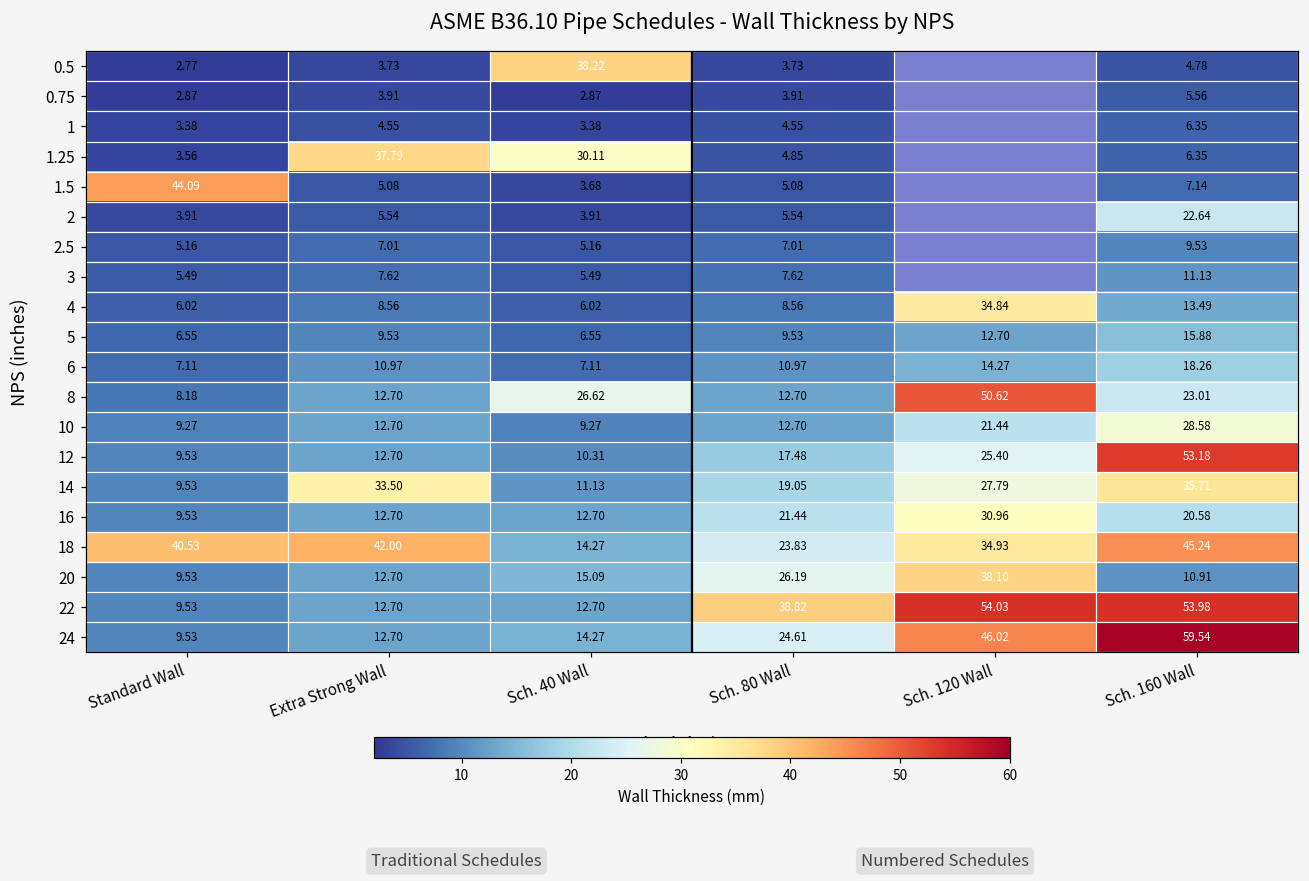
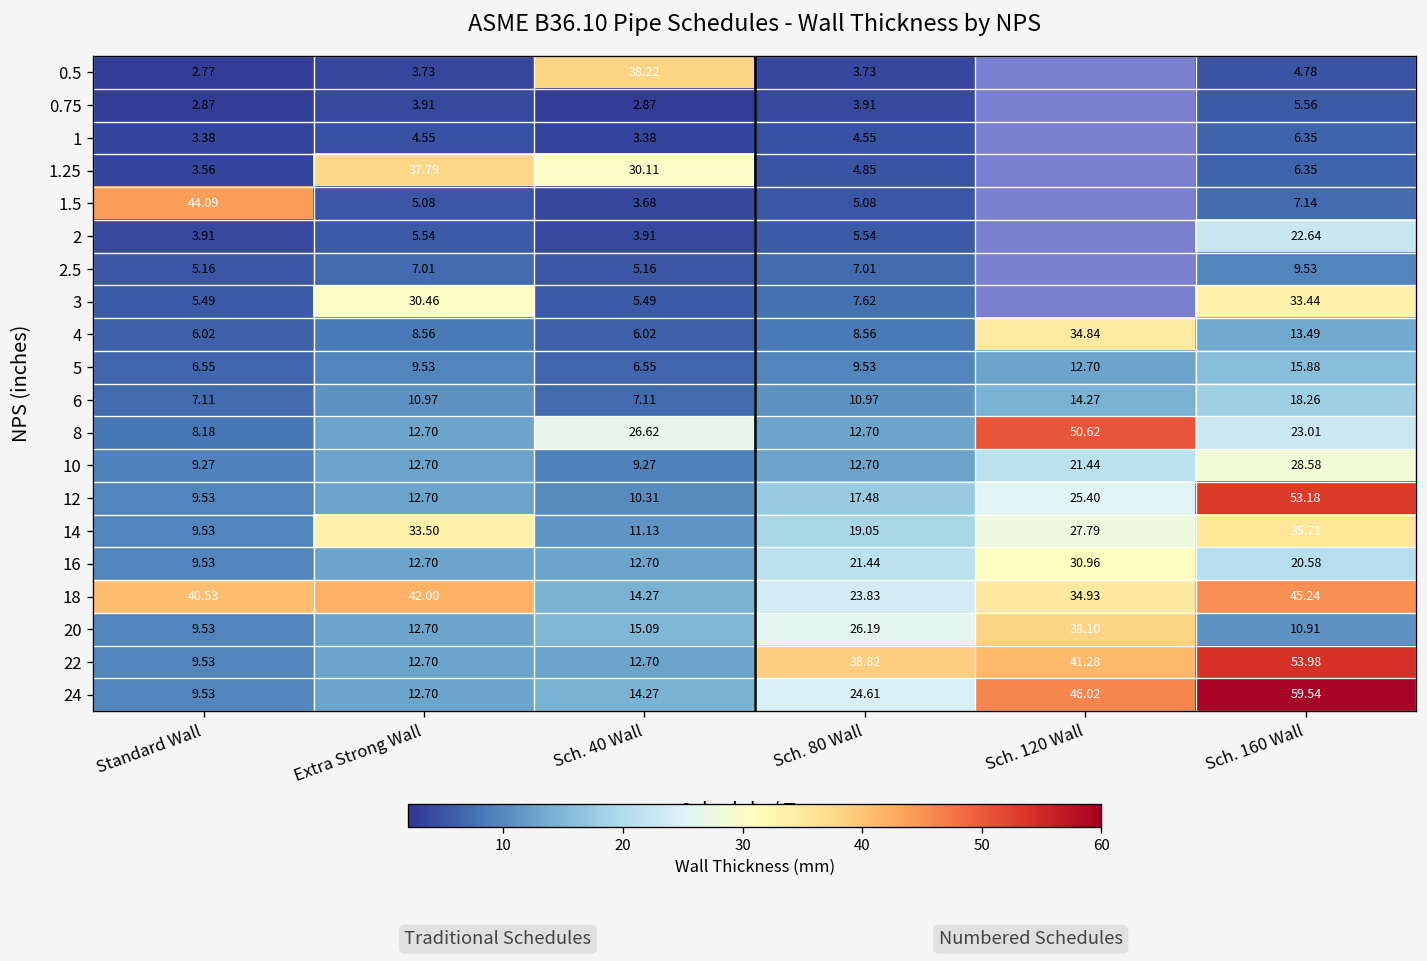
  {
    "0.5": {
      "Standard Wall": 2.77,
      "Extra Strong Wall": 3.73,
      "Sch. 40 Wall": 38.22,
      "Sch. 80 Wall": 3.73,
      "Sch. 160 Wall": 4.78
    },
    "0.75": {
      "Standard Wall": 2.87,
      "Extra Strong Wall": 3.91,
      "Sch. 40 Wall": 2.87,
      "Sch. 80 Wall": 3.91,
      "Sch. 160 Wall": 5.56
    },
    "1": {
      "Standard Wall": 3.38,
      "Extra Strong Wall": 4.55,
      "Sch. 40 Wall": 3.38,
      "Sch. 80 Wall": 4.55,
      "Sch. 160 Wall": 6.35
    },
    "1.25": {
      "Standard Wall": 3.56,
      "Extra Strong Wall": 37.79,
      "Sch. 40 Wall": 30.11,
      "Sch. 80 Wall": 4.85,
      "Sch. 160 Wall": 6.35
    },
    "1.5": {
      "Standard Wall": 44.09,
      "Extra Strong Wall": 5.08,
      "Sch. 40 Wall": 3.68,
      "Sch. 80 Wall": 5.08,
      "Sch. 160 Wall": 7.14
    },
    "2": {
      "Standard Wall": 3.91,
      "Extra Strong Wall": 5.54,
      "Sch. 40 Wall": 3.91,
      "Sch. 80 Wall": 5.54,
      "Sch. 160 Wall": 22.64
    },
    "2.5": {
      "Standard Wall": 5.16,
      "Extra Strong Wall": 7.01,
      "Sch. 40 Wall": 5.16,
      "Sch. 80 Wall": 7.01,
      "Sch. 160 Wall": 9.53
    },
    "3": {
      "Standard Wall": 5.49,
-     "Extra Strong Wall": 7.62,
+     "Extra Strong Wall": 30.46,
      "Sch. 40 Wall": 5.49,
      "Sch. 80 Wall": 7.62,
-     "Sch. 160 Wall": 11.13
+     "Sch. 160 Wall": 33.44
    },
    "4": {
      "Standard Wall": 6.02,
      "Extra Strong Wall": 8.56,
      "Sch. 40 Wall": 6.02,
      "Sch. 80 Wall": 8.56,
      "Sch. 120 Wall": 34.84,
      "Sch. 160 Wall": 13.49
    },
    "5": {
      "Standard Wall": 6.55,
      "Extra Strong Wall": 9.53,
      "Sch. 40 Wall": 6.55,
      "Sch. 80 Wall": 9.53,
      "Sch. 120 Wall": 12.70,
      "Sch. 160 Wall": 15.88
    },
    "6": {
      "Standard Wall": 7.11,
      "Extra Strong Wall": 10.97,
      "Sch. 40 Wall": 7.11,
      "Sch. 80 Wall": 10.97,
      "Sch. 120 Wall": 14.27,
      "Sch. 160 Wall": 18.26
    },
    "8": {
      "Standard Wall": 8.18,
      "Extra Strong Wall": 12.70,
      "Sch. 40 Wall": 26.62,
      "Sch. 80 Wall": 12.70,
      "Sch. 120 Wall": 50.62,
      "Sch. 160 Wall": 23.01
    },
    "10": {
      "Standard Wall": 9.27,
      "Extra Strong Wall": 12.70,
      "Sch. 40 Wall": 9.27,
      "Sch. 80 Wall": 12.70,
      "Sch. 120 Wall": 21.44,
      "Sch. 160 Wall": 28.58
    },
    "12": {
      "Standard Wall": 9.53,
      "Extra Strong Wall": 12.70,
      "Sch. 40 Wall": 10.31,
      "Sch. 80 Wall": 17.48,
      "Sch. 120 Wall": 25.40,
      "Sch. 160 Wall": 53.18
    },
    "14": {
      "Standard Wall": 9.53,
      "Extra Strong Wall": 33.50,
      "Sch. 40 Wall": 11.13,
      "Sch. 80 Wall": 19.05,
      "Sch. 120 Wall": 27.79,
      "Sch. 160 Wall": 35.71
    },
    "16": {
      "Standard Wall": 9.53,
      "Extra Strong Wall": 12.70,
      "Sch. 40 Wall": 12.70,
      "Sch. 80 Wall": 21.44,
      "Sch. 120 Wall": 30.96,
      "Sch. 160 Wall": 20.58
    },
    "18": {
      "Standard Wall": 40.53,
      "Extra Strong Wall": 42.00,
      "Sch. 40 Wall": 14.27,
      "Sch. 80 Wall": 23.83,
      "Sch. 120 Wall": 34.93,
      "Sch. 160 Wall": 45.24
    },
    "20": {
      "Standard Wall": 9.53,
      "Extra Strong Wall": 12.70,
      "Sch. 40 Wall": 15.09,
      "Sch. 80 Wall": 26.19,
      "Sch. 120 Wall": 38.10,
      "Sch. 160 Wall": 10.91
    },
    "22": {
      "Standard Wall": 9.53,
      "Extra Strong Wall": 12.70,
      "Sch. 40 Wall": 12.70,
      "Sch. 80 Wall": 38.82,
-     "Sch. 120 Wall": 54.03,
+     "Sch. 120 Wall": 41.28,
      "Sch. 160 Wall": 53.98
    },
    "24": {
      "Standard Wall": 9.53,
      "Extra Strong Wall": 12.70,
      "Sch. 40 Wall": 14.27,
      "Sch. 80 Wall": 24.61,
      "Sch. 120 Wall": 46.02,
      "Sch. 160 Wall": 59.54
    }
  }
